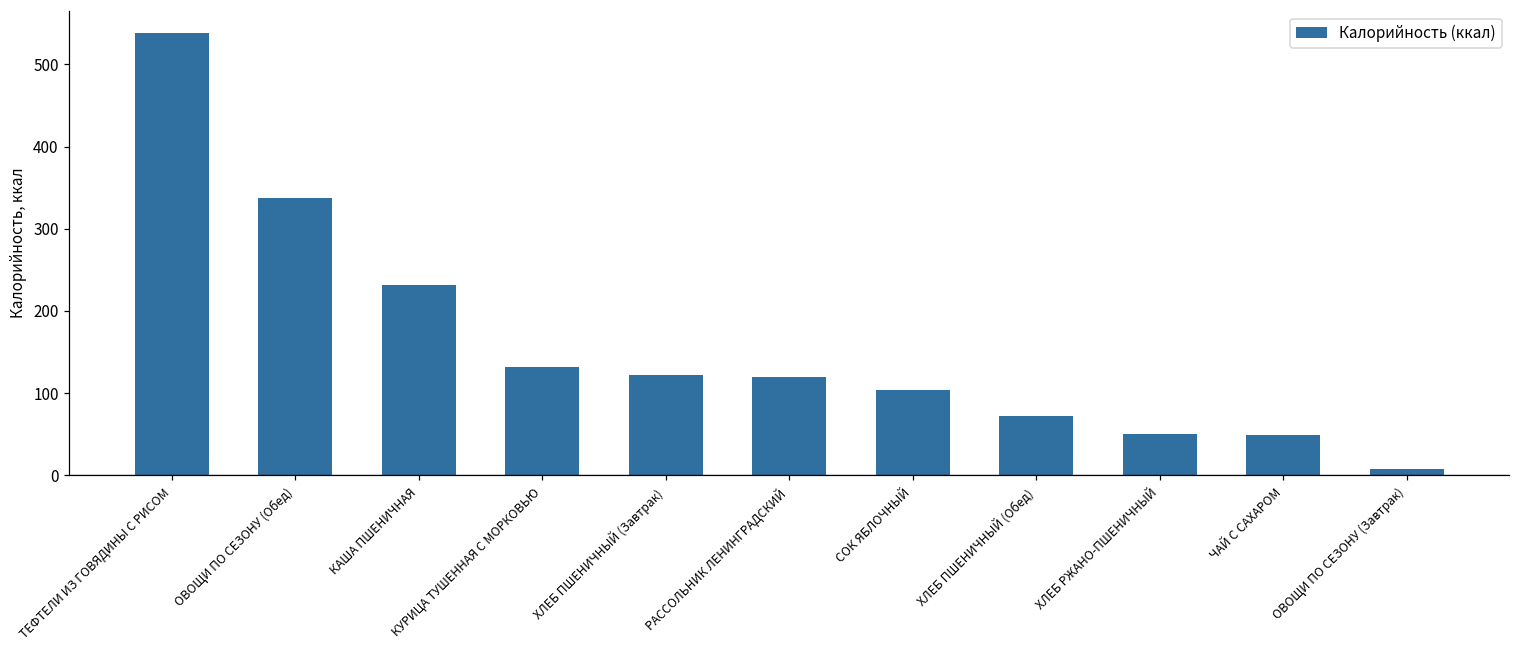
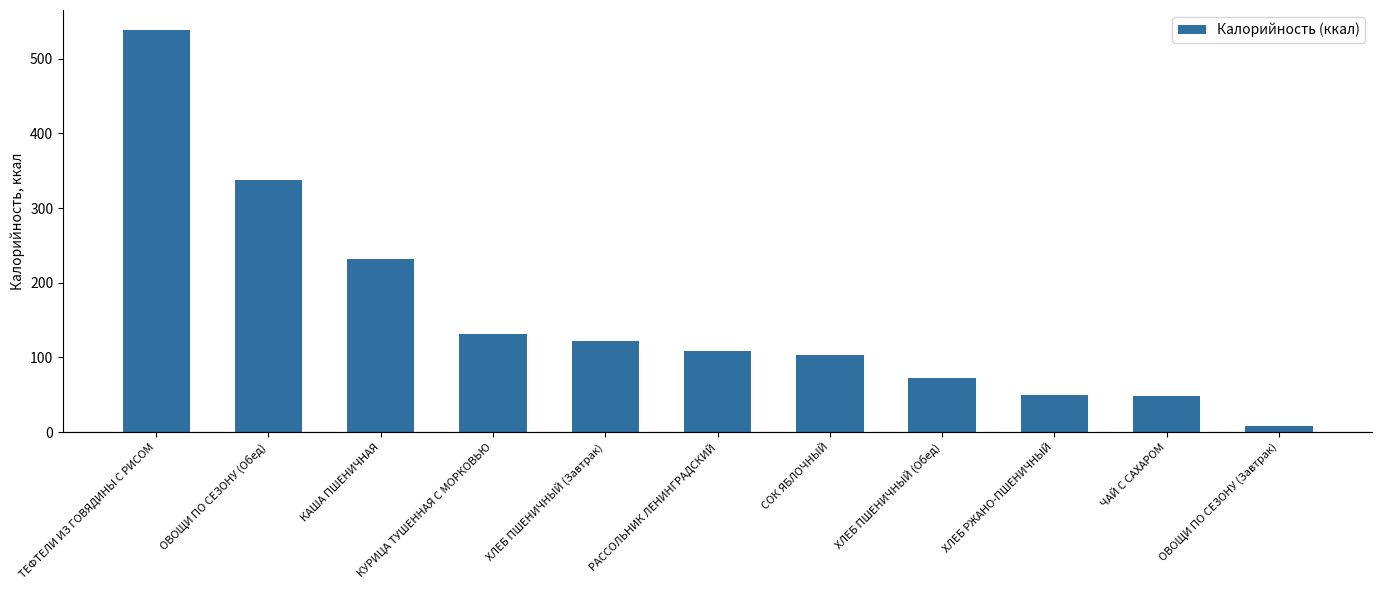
  {
    "ТЕФТЕЛИ ИЗ ГОВЯДИНЫ С РИСОМ": 540,
    "ОВОЩИ ПО СЕЗОНУ (Обед)": 340,
    "КАША ПШЕНИЧНАЯ": 230,
    "КУРИЦА ТУШЕННАЯ С МОРКОВЬЮ": 130,
    "ХЛЕБ ПШЕНИЧНЫЙ (Завтрак)": 120,
-   "РАССОЛЬНИК ЛЕНИНГРАДСКИЙ": 120,
+   "РАССОЛЬНИК ЛЕНИНГРАДСКИЙ": 110,
    "СОК ЯБЛОЧНЫЙ": 100,
    "ХЛЕБ ПШЕНИЧНЫЙ (Обед)": 70,
    "ХЛЕБ РЖАНО-ПШЕНИЧНЫЙ": 50,
    "ЧАЙ С САХАРОМ": 50,
    "ОВОЩИ ПО СЕЗОНУ (Завтрак)": 10
  }
